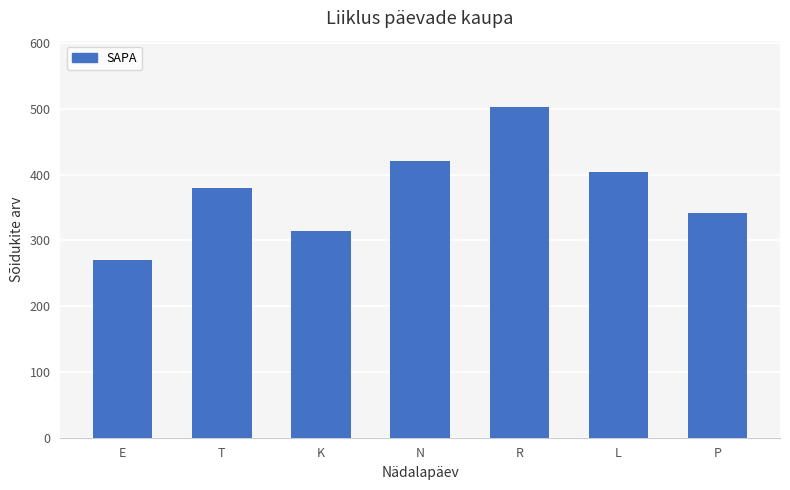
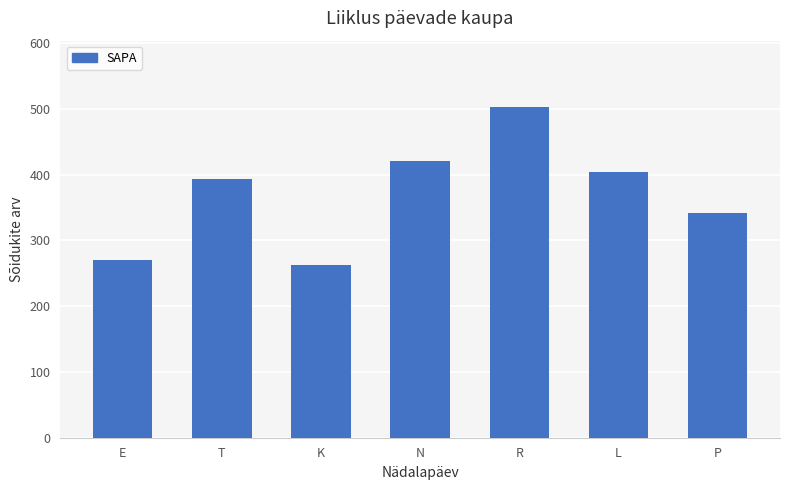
  {
    "E": 270,
-   "T": 380,
-   "K": 310,
+   "T": 390,
+   "K": 260,
    "N": 420,
    "R": 500,
    "L": 400,
    "P": 340
  }
